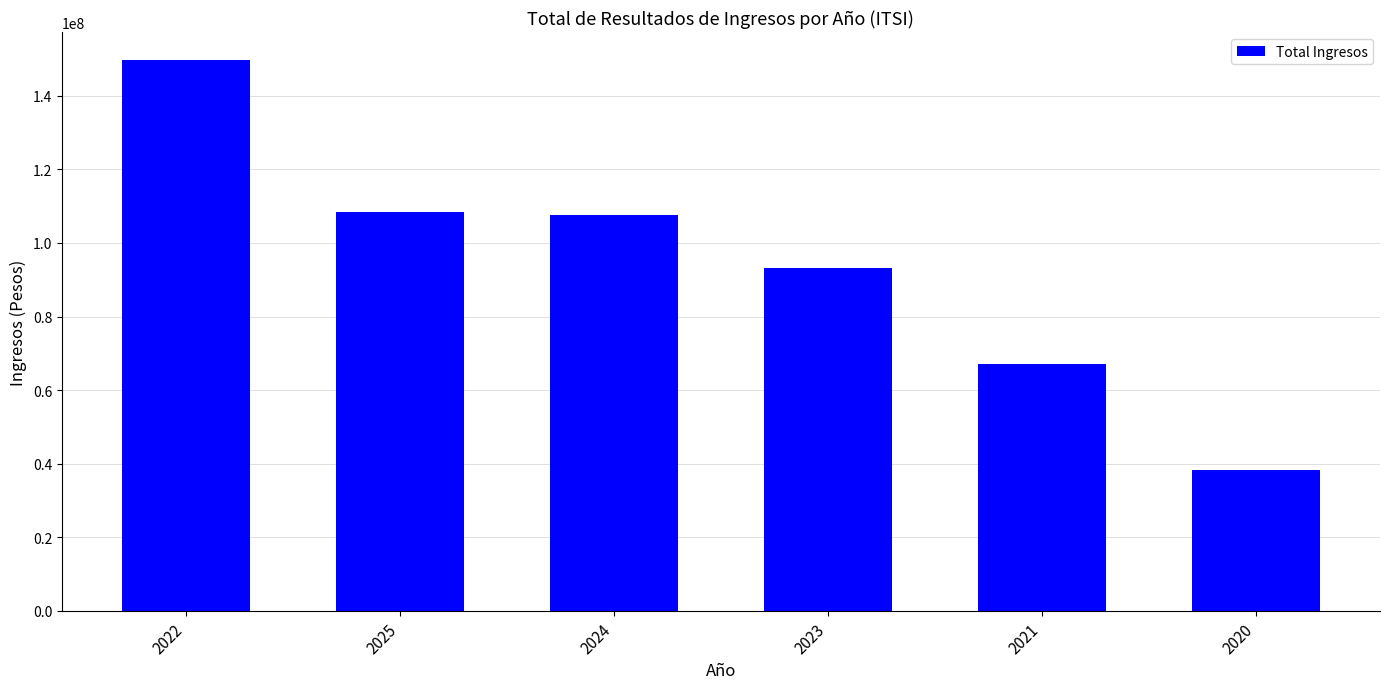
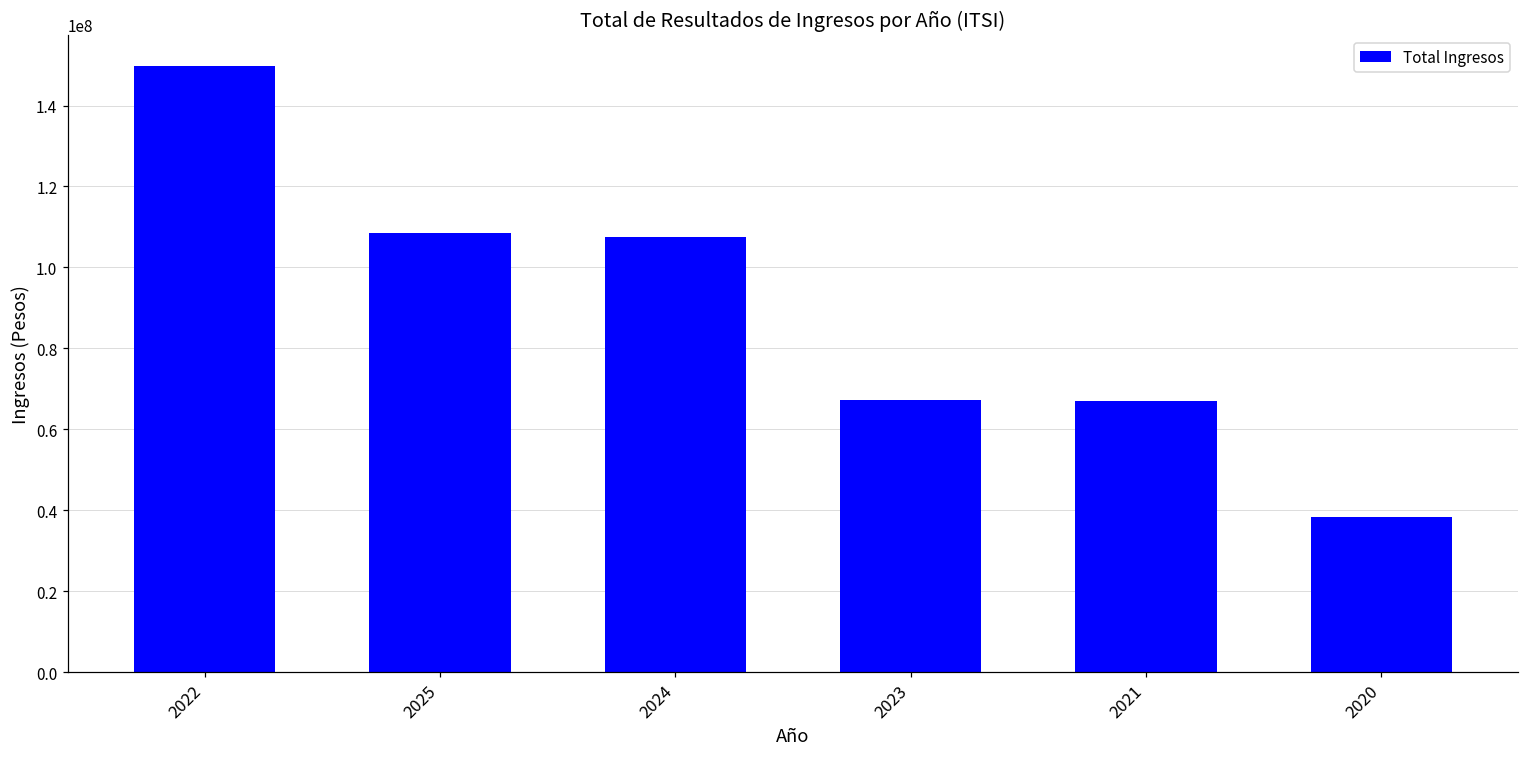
  {
    "2022": 150000000,
    "2025": 109000000,
    "2024": 108000000,
-   "2023": 93000000,
+   "2023": 67000000,
    "2021": 67000000,
    "2020": 38000000
  }
